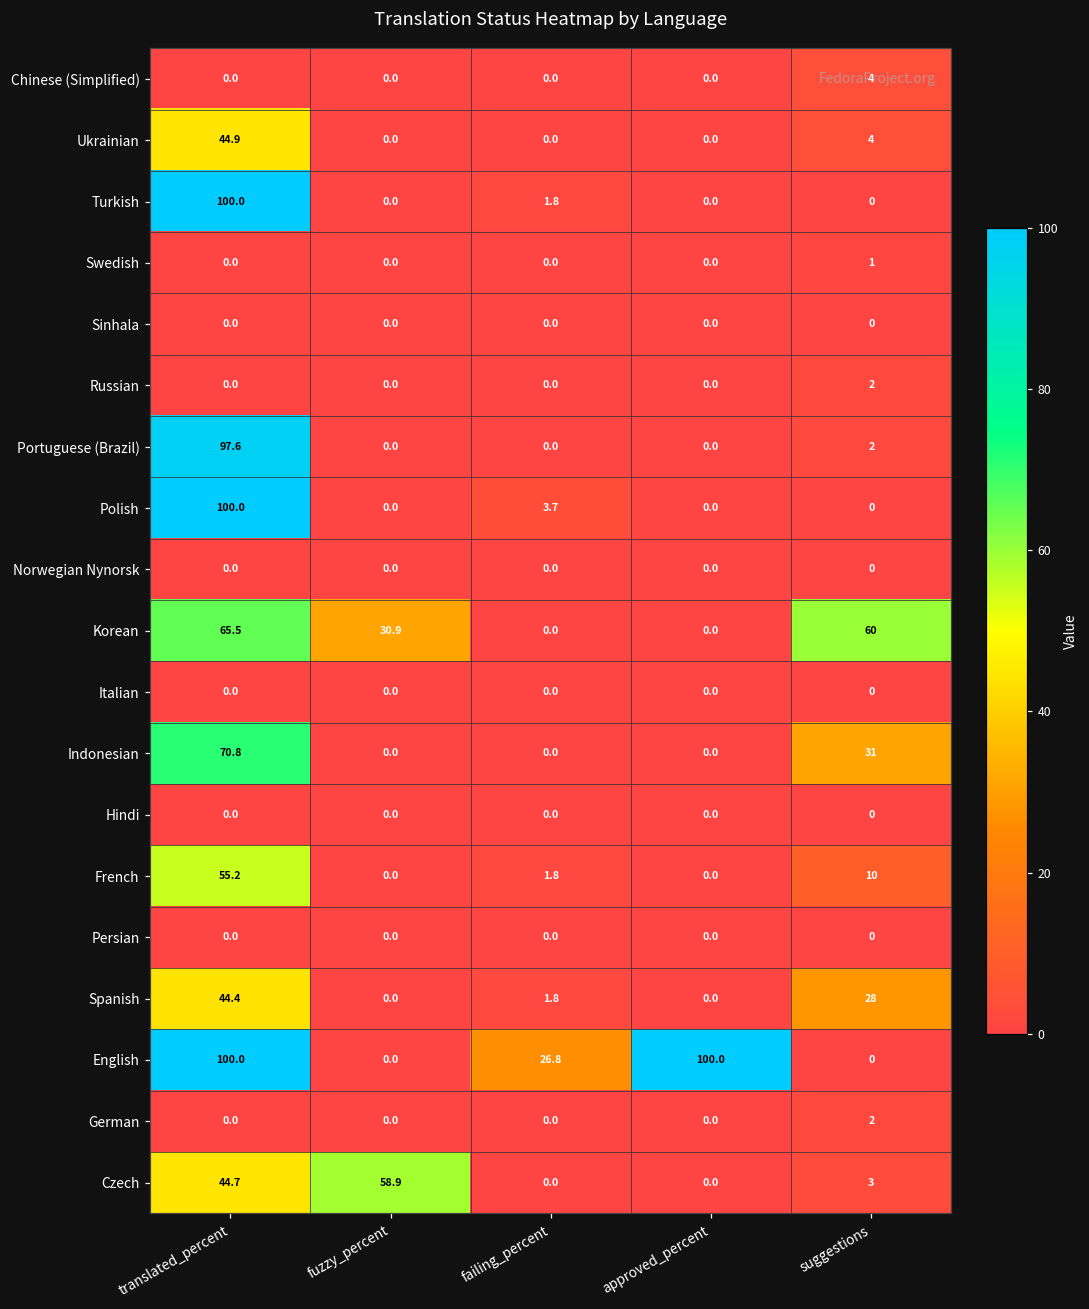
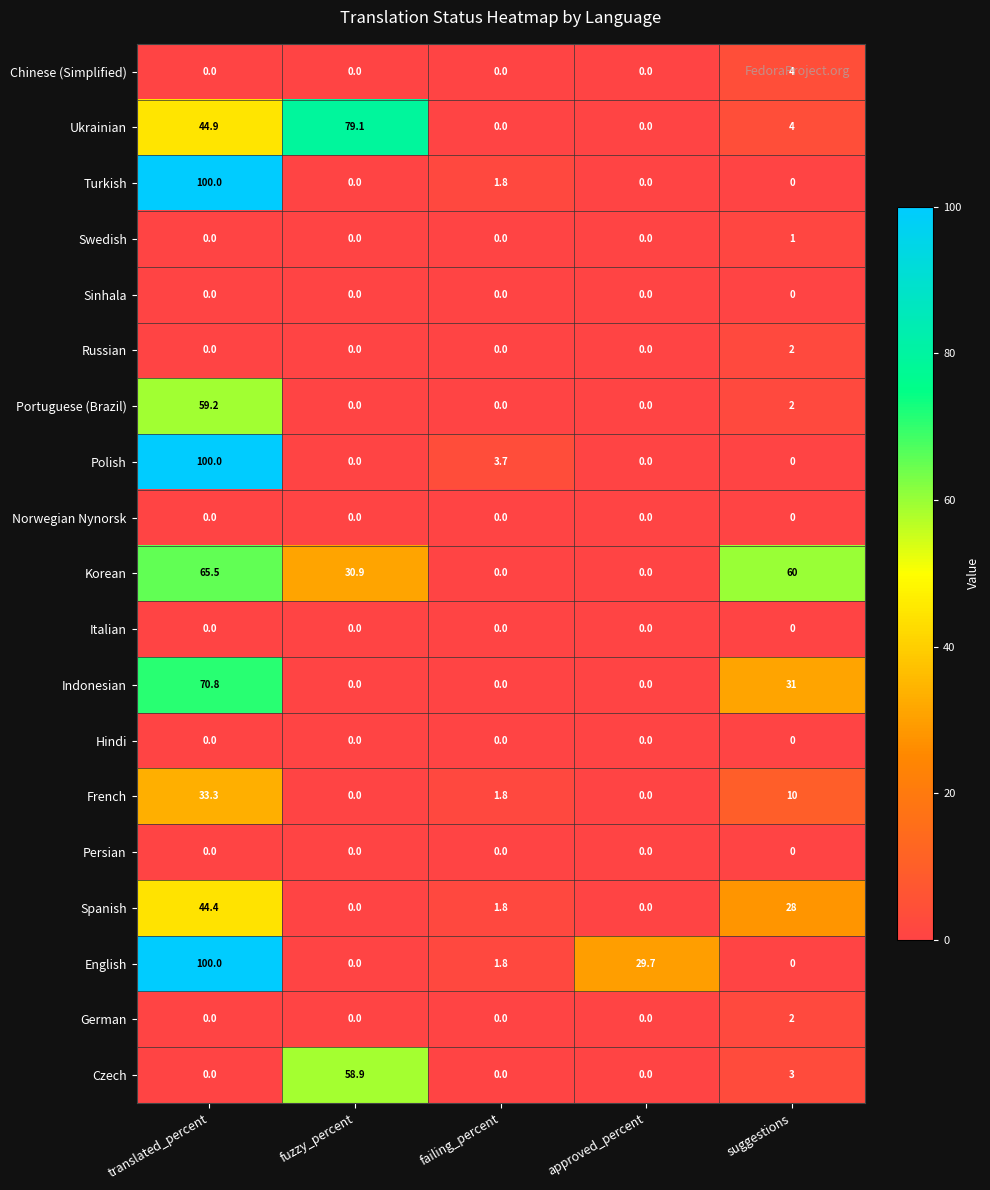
  {
    "Chinese (Simplified)": {
      "translated_percent": 0.0,
      "fuzzy_percent": 0.0,
      "failing_percent": 0.0,
      "approved_percent": 0.0
    },
    "Ukrainian": {
      "translated_percent": 44.9,
-     "fuzzy_percent": 0.0,
+     "fuzzy_percent": 79.1,
      "failing_percent": 0.0,
      "approved_percent": 0.0,
      "suggestions": 4
    },
    "Turkish": {
      "translated_percent": 100.0,
      "fuzzy_percent": 0.0,
      "failing_percent": 1.8,
      "approved_percent": 0.0,
      "suggestions": 0
    },
    "Swedish": {
      "translated_percent": 0.0,
      "fuzzy_percent": 0.0,
      "failing_percent": 0.0,
      "approved_percent": 0.0,
      "suggestions": 1
    },
    "Sinhala": {
      "translated_percent": 0.0,
      "fuzzy_percent": 0.0,
      "failing_percent": 0.0,
      "approved_percent": 0.0,
      "suggestions": 0
    },
    "Russian": {
      "translated_percent": 0.0,
      "fuzzy_percent": 0.0,
      "failing_percent": 0.0,
      "approved_percent": 0.0,
      "suggestions": 2
    },
    "Portuguese (Brazil)": {
-     "translated_percent": 97.6,
+     "translated_percent": 59.2,
      "fuzzy_percent": 0.0,
      "failing_percent": 0.0,
      "approved_percent": 0.0,
      "suggestions": 2
    },
    "Polish": {
      "translated_percent": 100.0,
      "fuzzy_percent": 0.0,
      "failing_percent": 3.7,
      "approved_percent": 0.0,
      "suggestions": 0
    },
    "Norwegian Nynorsk": {
      "translated_percent": 0.0,
      "fuzzy_percent": 0.0,
      "failing_percent": 0.0,
      "approved_percent": 0.0,
      "suggestions": 0
    },
    "Korean": {
      "translated_percent": 65.5,
      "fuzzy_percent": 30.9,
      "failing_percent": 0.0,
      "approved_percent": 0.0,
      "suggestions": 60
    },
    "Italian": {
      "translated_percent": 0.0,
      "fuzzy_percent": 0.0,
      "failing_percent": 0.0,
      "approved_percent": 0.0,
      "suggestions": 0
    },
    "Indonesian": {
      "translated_percent": 70.8,
      "fuzzy_percent": 0.0,
      "failing_percent": 0.0,
      "approved_percent": 0.0,
      "suggestions": 31
    },
    "Hindi": {
      "translated_percent": 0.0,
      "fuzzy_percent": 0.0,
      "failing_percent": 0.0,
      "approved_percent": 0.0,
      "suggestions": 0
    },
    "French": {
-     "translated_percent": 55.2,
+     "translated_percent": 33.3,
      "fuzzy_percent": 0.0,
      "failing_percent": 1.8,
      "approved_percent": 0.0,
      "suggestions": 10
    },
    "Persian": {
      "translated_percent": 0.0,
      "fuzzy_percent": 0.0,
      "failing_percent": 0.0,
      "approved_percent": 0.0,
      "suggestions": 0
    },
    "Spanish": {
      "translated_percent": 44.4,
      "fuzzy_percent": 0.0,
      "failing_percent": 1.8,
      "approved_percent": 0.0,
      "suggestions": 28
    },
    "English": {
      "translated_percent": 100.0,
      "fuzzy_percent": 0.0,
-     "failing_percent": 26.8,
-     "approved_percent": 100.0,
+     "failing_percent": 1.8,
+     "approved_percent": 29.7,
      "suggestions": 0
    },
    "German": {
      "translated_percent": 0.0,
      "fuzzy_percent": 0.0,
      "failing_percent": 0.0,
      "approved_percent": 0.0,
      "suggestions": 2
    },
    "Czech": {
-     "translated_percent": 44.7,
+     "translated_percent": 0.0,
      "fuzzy_percent": 58.9,
      "failing_percent": 0.0,
      "approved_percent": 0.0,
      "suggestions": 3
    }
  }
